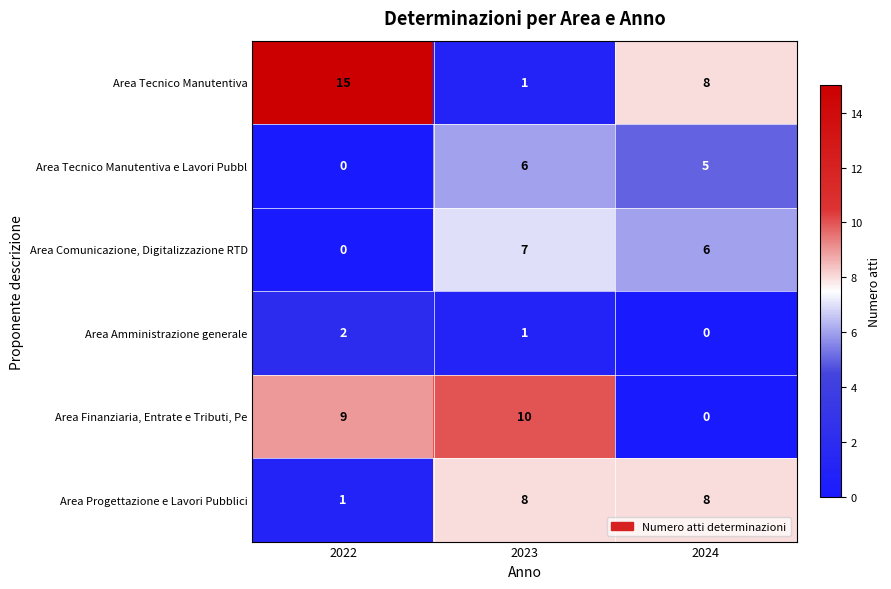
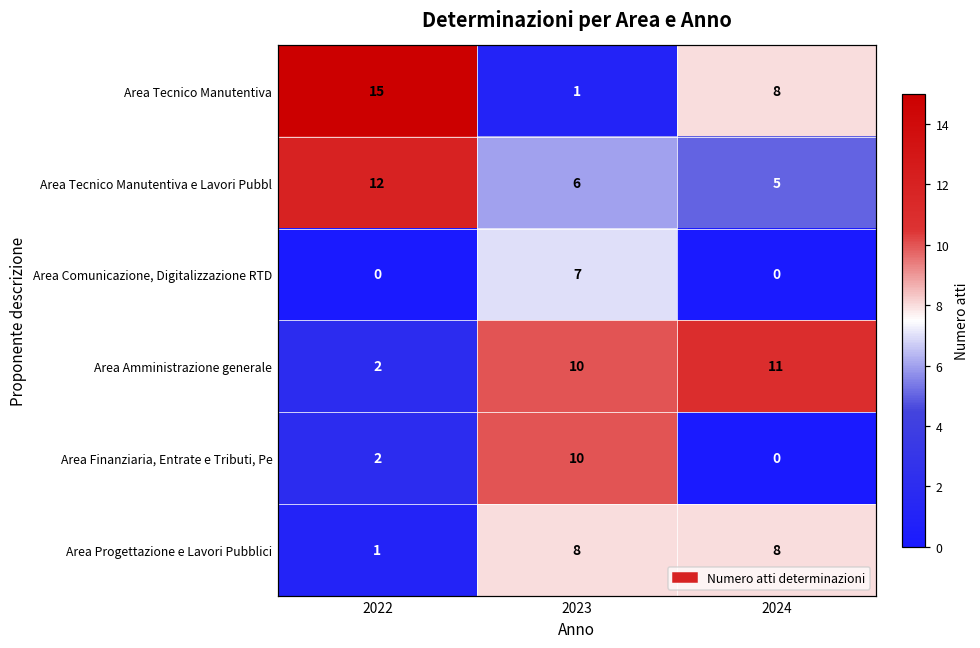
  {
    "Area Tecnico Manutentiva": {
      "2022": 15,
      "2023": 1,
      "2024": 8
    },
    "Area Tecnico Manutentiva e Lavori Pubbl": {
-     "2022": 0,
+     "2022": 12,
      "2023": 6,
      "2024": 5
    },
    "Area Comunicazione, Digitalizzazione RTD": {
      "2022": 0,
      "2023": 7,
-     "2024": 6
+     "2024": 0
    },
    "Area Amministrazione generale": {
      "2022": 2,
-     "2023": 1,
-     "2024": 0
+     "2023": 10,
+     "2024": 11
    },
    "Area Finanziaria, Entrate e Tributi, Pe": {
-     "2022": 9,
+     "2022": 2,
      "2023": 10,
      "2024": 0
    },
    "Area Progettazione e Lavori Pubblici": {
      "2022": 1,
      "2023": 8,
      "2024": 8
    }
  }
